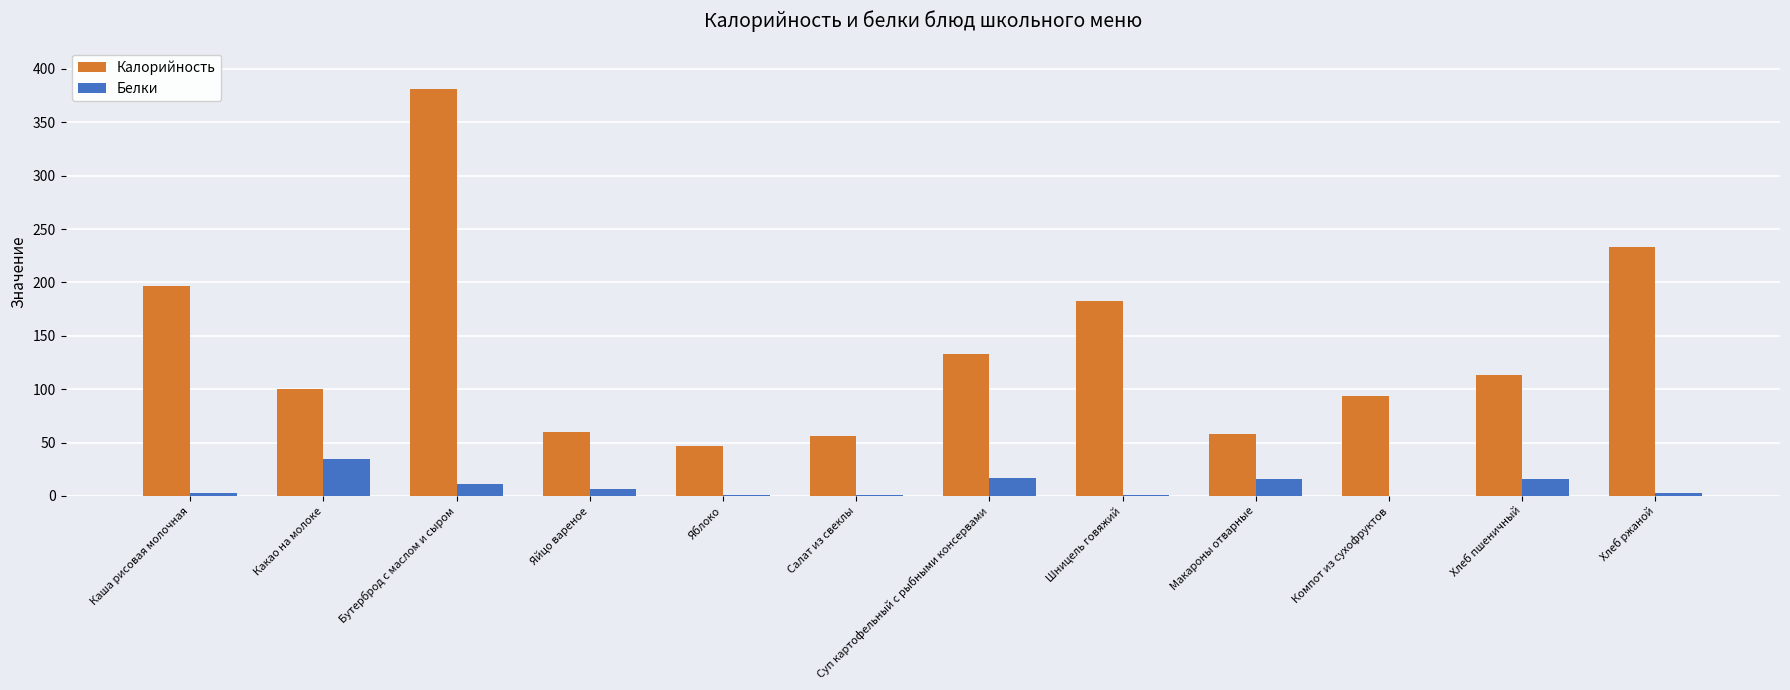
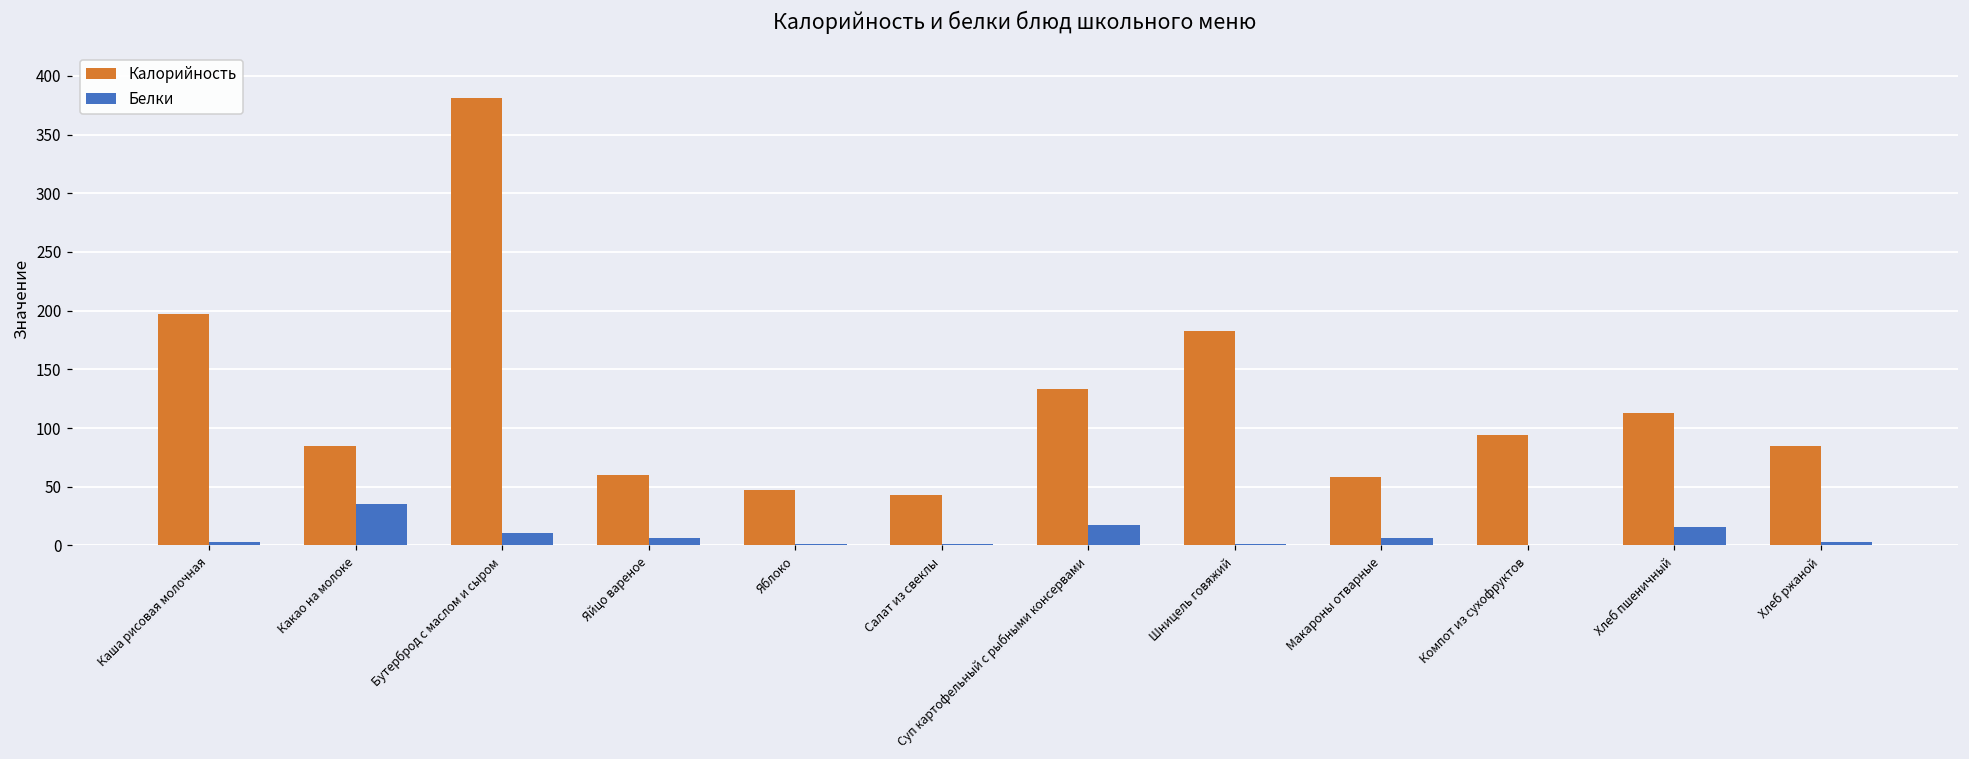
  {
    "Калорийность": {
      "Каша рисовая молочная": 197,
-     "Какао на молоке": 100,
+     "Какао на молоке": 85,
      "Бутерброд с маслом и сыром": 381,
      "Яйцо вареное": 60,
      "Яблоко": 47,
-     "Салат из свеклы": 56,
+     "Салат из свеклы": 43,
      "Суп картофельный с рыбными консервами": 133,
      "Шницель говяжий": 183,
      "Макароны отварные": 58,
      "Компот из сухофруктов": 94,
      "Хлеб пшеничный": 113,
-     "Хлеб ржаной": 233
+     "Хлеб ржаной": 85
    },
    "Белки": {
      "Каша рисовая молочная": 3,
      "Какао на молоке": 35,
      "Бутерброд с маслом и сыром": 11,
      "Яйцо вареное": 6,
      "Суп картофельный с рыбными консервами": 17,
-     "Макароны отварные": 16,
+     "Макароны отварные": 6,
      "Компот из сухофруктов": 0,
      "Хлеб пшеничный": 16,
      "Хлеб ржаной": 3
    }
  }
